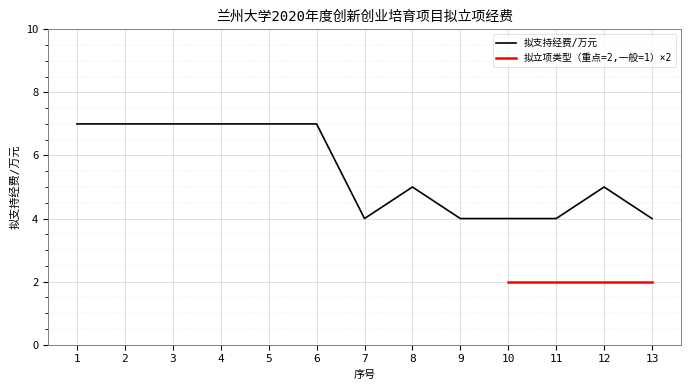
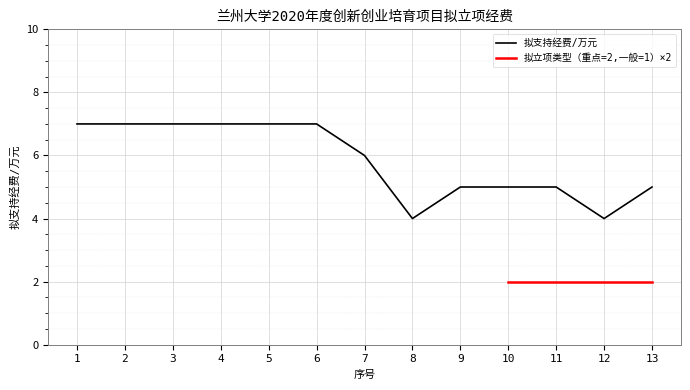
  {
    "拟支持经费/万元": {
      "1": 7,
      "2": 7,
      "3": 7,
      "4": 7,
      "5": 7,
      "6": 7,
-     "7": 4,
-     "8": 5,
-     "9": 4,
-     "10": 4,
-     "11": 4,
-     "12": 5,
-     "13": 4
+     "7": 6,
+     "8": 4,
+     "9": 5,
+     "10": 5,
+     "11": 5,
+     "12": 4,
+     "13": 5
    },
    "拟立项类型（重点=2,一般=1）×2": {
      "10": 2,
      "11": 2,
      "12": 2,
      "13": 2
    }
  }
